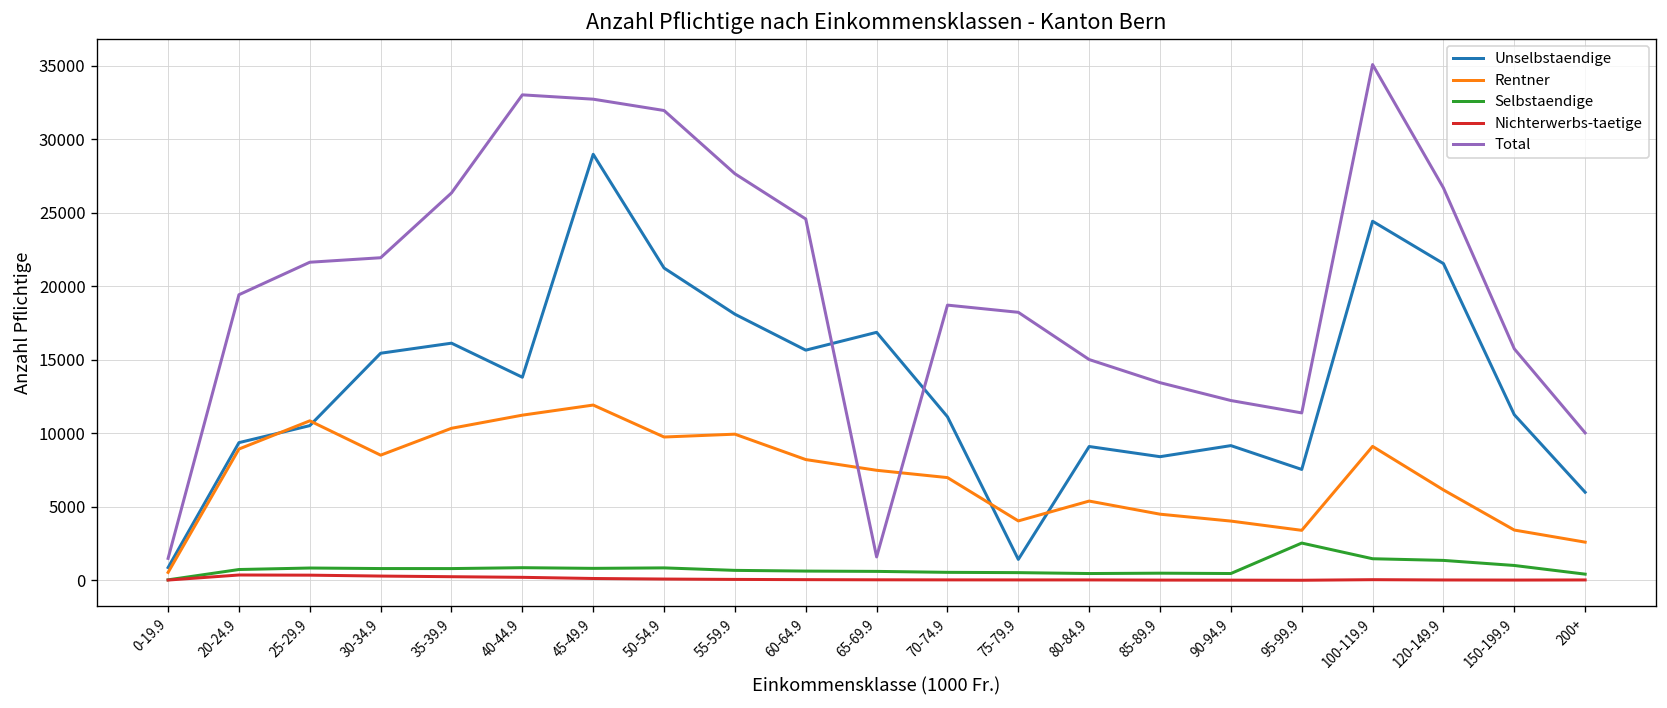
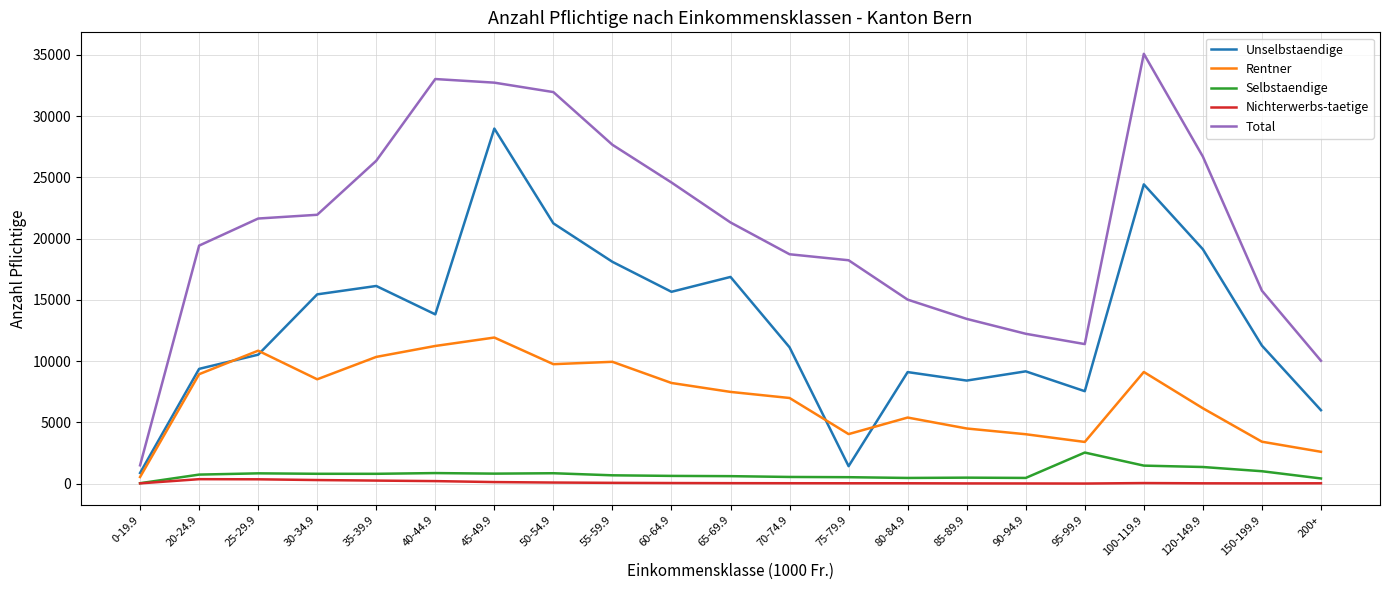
  {
    "Unselbstaendige": {
      "0-19.9": 900,
      "20-24.9": 9400,
      "25-29.9": 10500,
      "30-34.9": 15500,
      "35-39.9": 16100,
      "40-44.9": 13800,
      "45-49.9": 29000,
      "50-54.9": 21200,
      "55-59.9": 18100,
      "60-64.9": 15700,
      "65-69.9": 16900,
      "70-74.9": 11100,
      "75-79.9": 1400,
      "80-84.9": 9100,
      "85-89.9": 8400,
      "90-94.9": 9200,
      "95-99.9": 7600,
      "100-119.9": 24400,
-     "120-149.9": 21600,
+     "120-149.9": 19100,
      "150-199.9": 11300,
      "200+": 6000
    },
    "Rentner": {
      "0-19.9": 500,
      "20-24.9": 8900,
      "25-29.9": 10900,
      "30-34.9": 8500,
      "35-39.9": 10400,
      "40-44.9": 11200,
      "45-49.9": 11900,
      "50-54.9": 9800,
      "55-59.9": 10000,
      "60-64.9": 8200,
      "65-69.9": 7500,
      "70-74.9": 7000,
      "75-79.9": 4100,
      "80-84.9": 5400,
      "85-89.9": 4500,
      "90-94.9": 4000,
      "95-99.9": 3400,
      "100-119.9": 9100,
      "120-149.9": 6200,
      "150-199.9": 3400,
      "200+": 2600
    },
    "Selbstaendige": {
      "20-24.9": 700,
      "25-29.9": 800,
      "30-34.9": 800,
      "35-39.9": 800,
      "40-44.9": 900,
      "45-49.9": 800,
      "50-54.9": 900,
      "55-59.9": 700,
      "60-64.9": 600,
      "65-69.9": 600,
      "70-74.9": 600,
      "75-79.9": 500,
      "80-84.9": 500,
      "85-89.9": 500,
      "90-94.9": 500,
      "95-99.9": 2500,
      "100-119.9": 1500,
      "120-149.9": 1400,
      "150-199.9": 1000,
      "200+": 400
    },
    "Nichterwerbs-taetige": {
      "20-24.9": 400,
      "25-29.9": 400,
      "30-34.9": 300,
      "35-39.9": 300,
      "40-44.9": 200,
      "45-49.9": 100,
      "50-54.9": 100,
      "55-59.9": 100,
      "60-64.9": 100,
      "65-69.9": 0,
      "70-74.9": 0,
      "75-79.9": 0,
      "80-84.9": 0,
      "85-89.9": 0,
      "90-94.9": 0,
      "95-99.9": 0,
      "100-119.9": 100,
      "120-149.9": 0,
      "150-199.9": 0,
      "200+": 0
    },
    "Total": {
      "0-19.9": 1500,
      "20-24.9": 19400,
      "25-29.9": 21600,
      "30-34.9": 21900,
      "35-39.9": 26400,
      "40-44.9": 33000,
      "45-49.9": 32700,
      "50-54.9": 32000,
      "55-59.9": 27700,
      "60-64.9": 24600,
-     "65-69.9": 1600,
+     "65-69.9": 21300,
      "70-74.9": 18700,
      "75-79.9": 18200,
      "80-84.9": 15000,
      "85-89.9": 13500,
      "90-94.9": 12200,
      "95-99.9": 11400,
      "100-119.9": 35100,
      "120-149.9": 26700,
      "150-199.9": 15800,
      "200+": 10000
    }
  }
